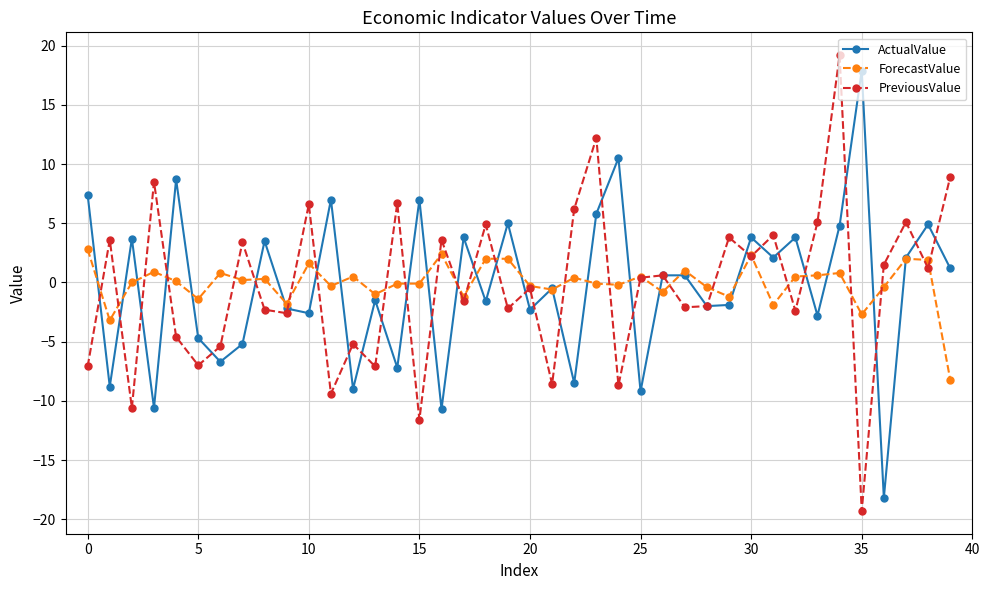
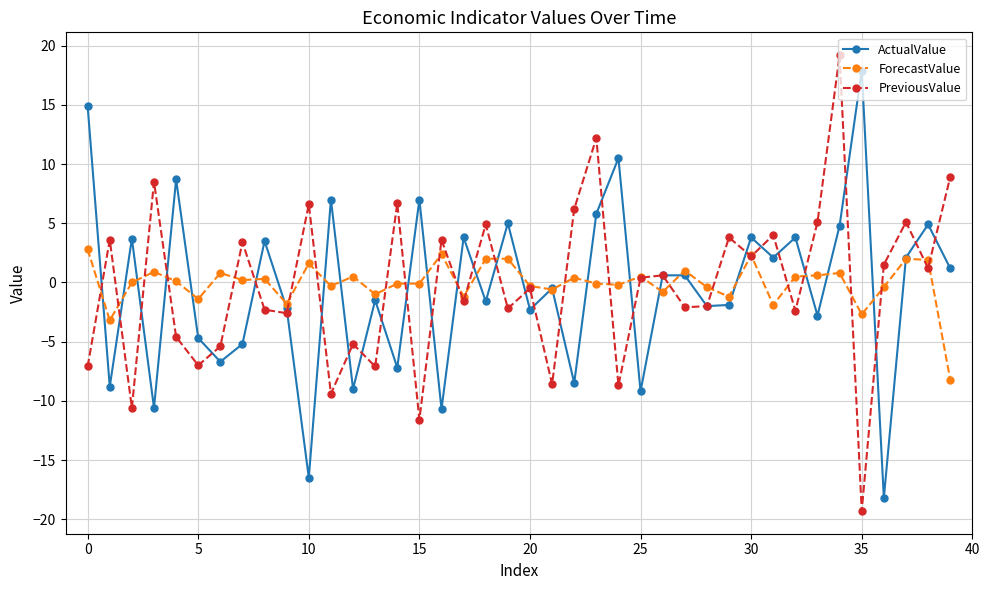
  {
    "ActualValue": {
-     "0": 7.4,
+     "0": 14.9,
      "5": -4.7,
-     "10": -2.6,
+     "10": -16.5,
      "15": 7.0,
      "20": -2.3,
      "25": -9.2,
      "30": 3.8
    },
    "ForecastValue": {
      "0": 2.8,
      "5": -1.4,
      "10": 1.6,
      "15": -0.1,
      "35": -2.7
    },
    "PreviousValue": {
      "0": -7.1,
      "5": -7.0,
      "10": 6.6,
      "15": -11.6,
      "35": -19.3
    }
  }
